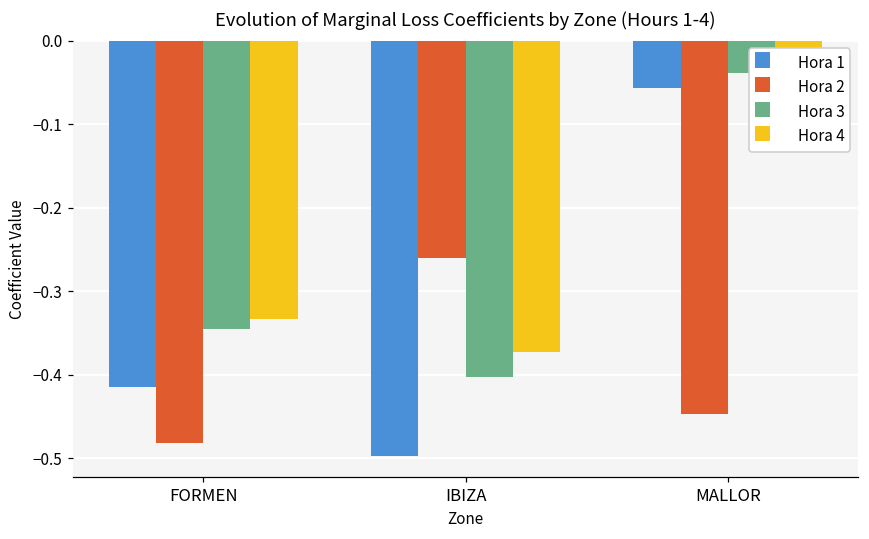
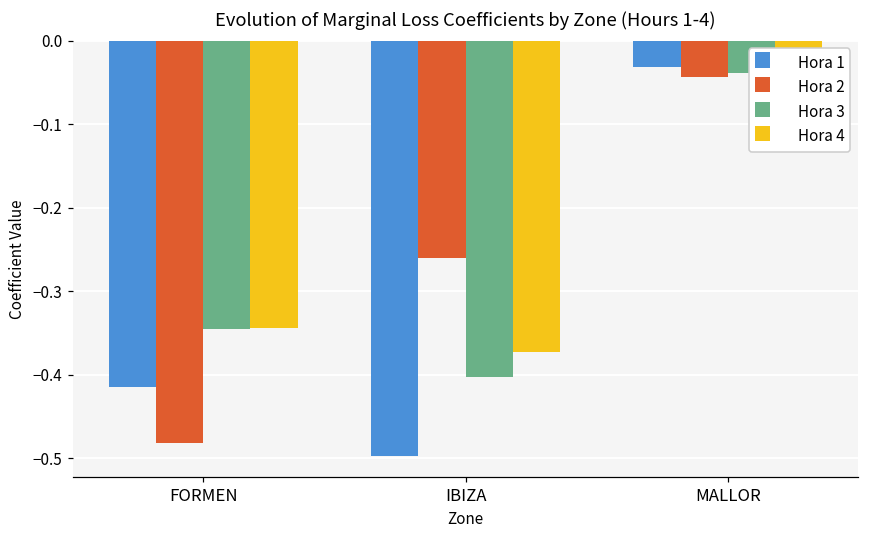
  {
    "Hora 1": {
      "FORMEN": -0.41,
      "IBIZA": -0.50,
-     "MALLOR": -0.06
+     "MALLOR": -0.03
    },
    "Hora 2": {
      "FORMEN": -0.48,
      "IBIZA": -0.26,
-     "MALLOR": -0.45
+     "MALLOR": -0.04
    },
    "Hora 3": {
      "FORMEN": -0.35,
      "IBIZA": -0.40
    },
    "Hora 4": {
-     "FORMEN": -0.33,
+     "FORMEN": -0.34,
      "IBIZA": -0.37
    }
  }
